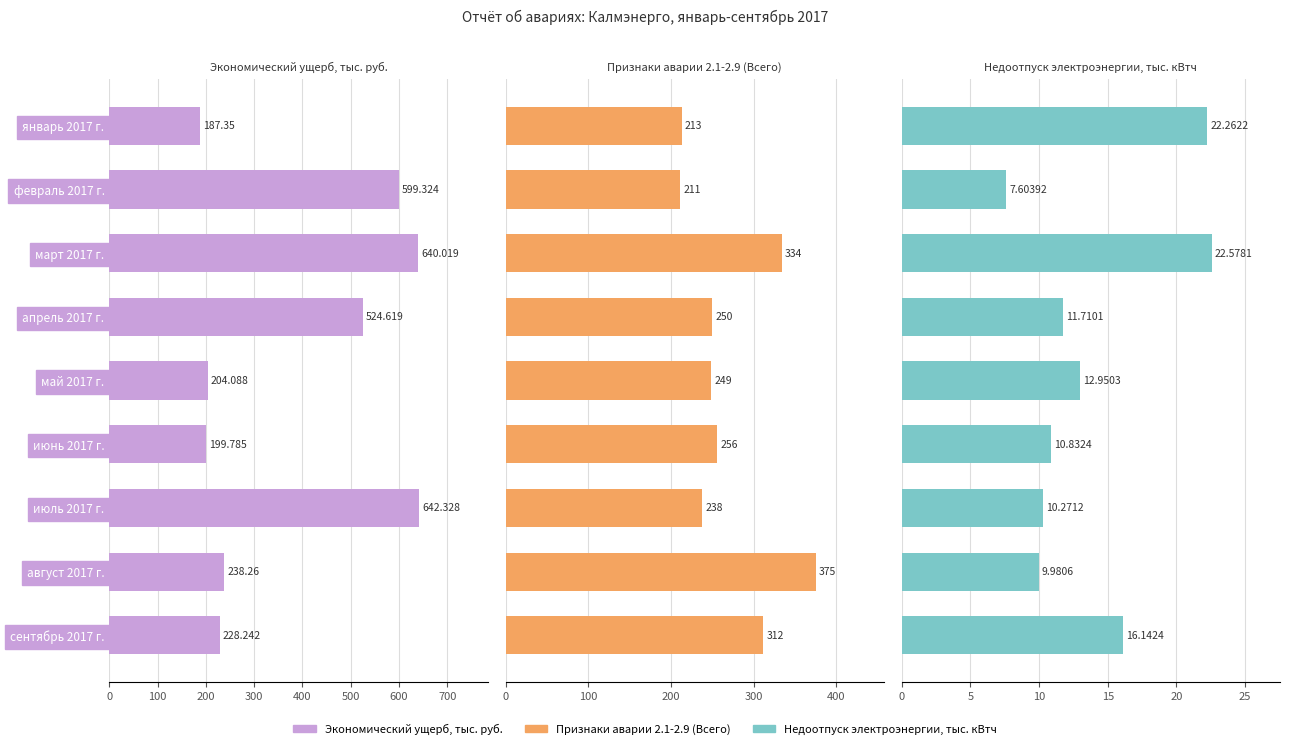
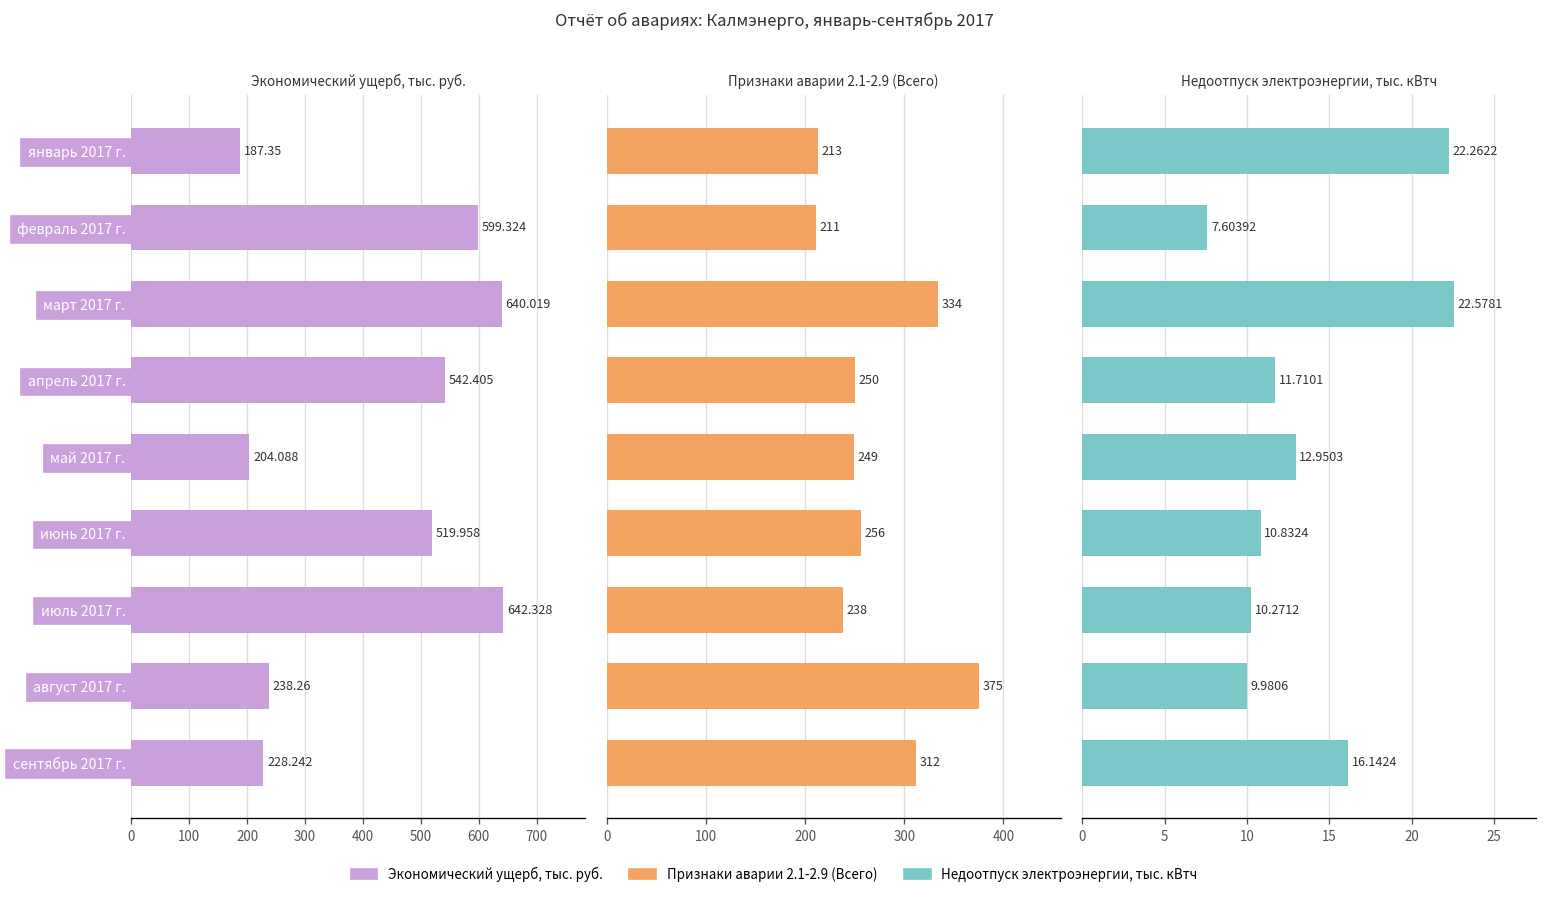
  {
    "Экономический ущерб, тыс. руб.": {
      "январь 2017 г.": 187.35,
      "февраль 2017 г.": 599.324,
      "март 2017 г.": 640.019,
-     "апрель 2017 г.": 524.619,
+     "апрель 2017 г.": 542.405,
      "май 2017 г.": 204.088,
-     "июнь 2017 г.": 199.785,
+     "июнь 2017 г.": 519.958,
      "июль 2017 г.": 642.328,
      "август 2017 г.": 238.26,
      "сентябрь 2017 г.": 228.242
    }
  }
